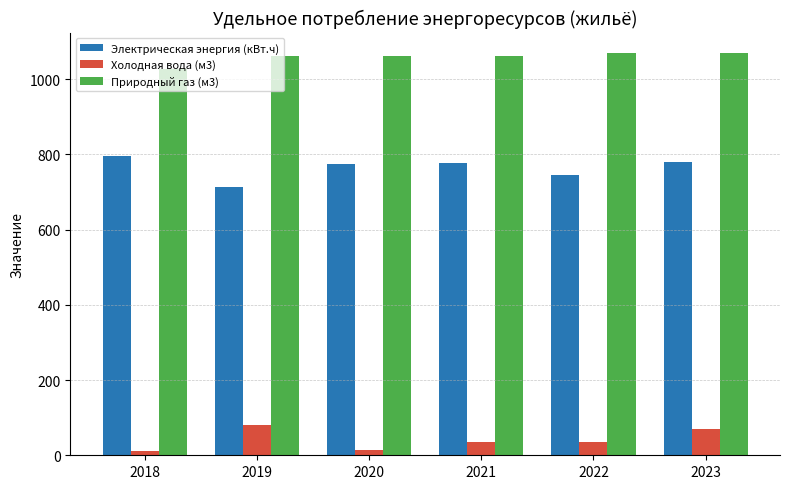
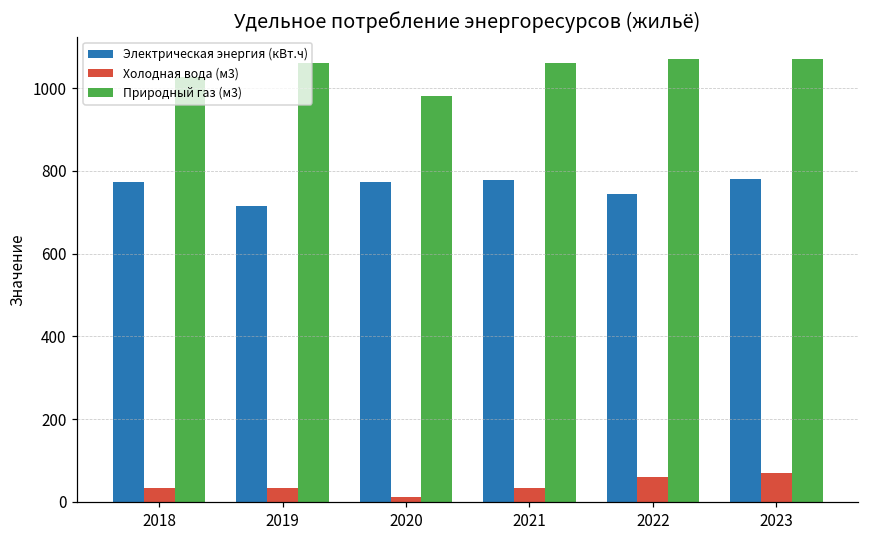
  {
    "Электрическая энергия (кВт.ч)": {
-     "2018": 800,
+     "2018": 770,
      "2019": 710,
      "2020": 770,
      "2021": 780,
      "2022": 750,
      "2023": 780
    },
    "Холодная вода (м3)": {
-     "2018": 10,
-     "2019": 80,
+     "2018": 30,
+     "2019": 30,
      "2020": 10,
      "2021": 30,
-     "2022": 30,
+     "2022": 60,
      "2023": 70
    },
    "Природный газ (м3)": {
      "2019": 1060,
-     "2020": 1060,
+     "2020": 980,
      "2021": 1060,
      "2022": 1070,
      "2023": 1070
    }
  }
